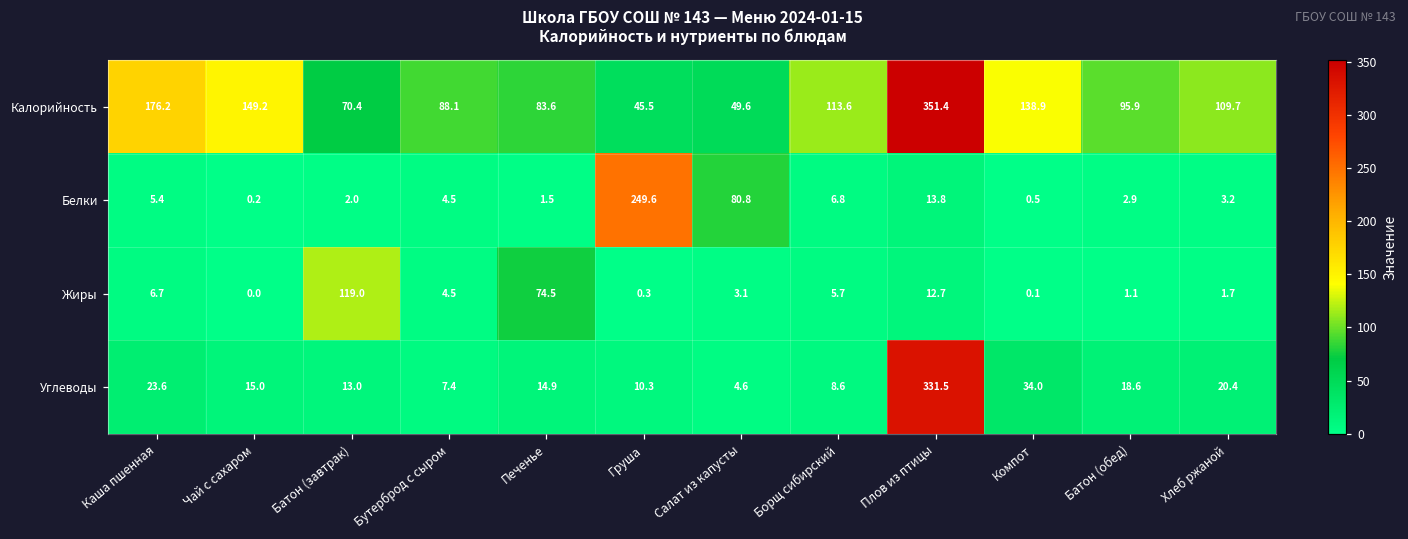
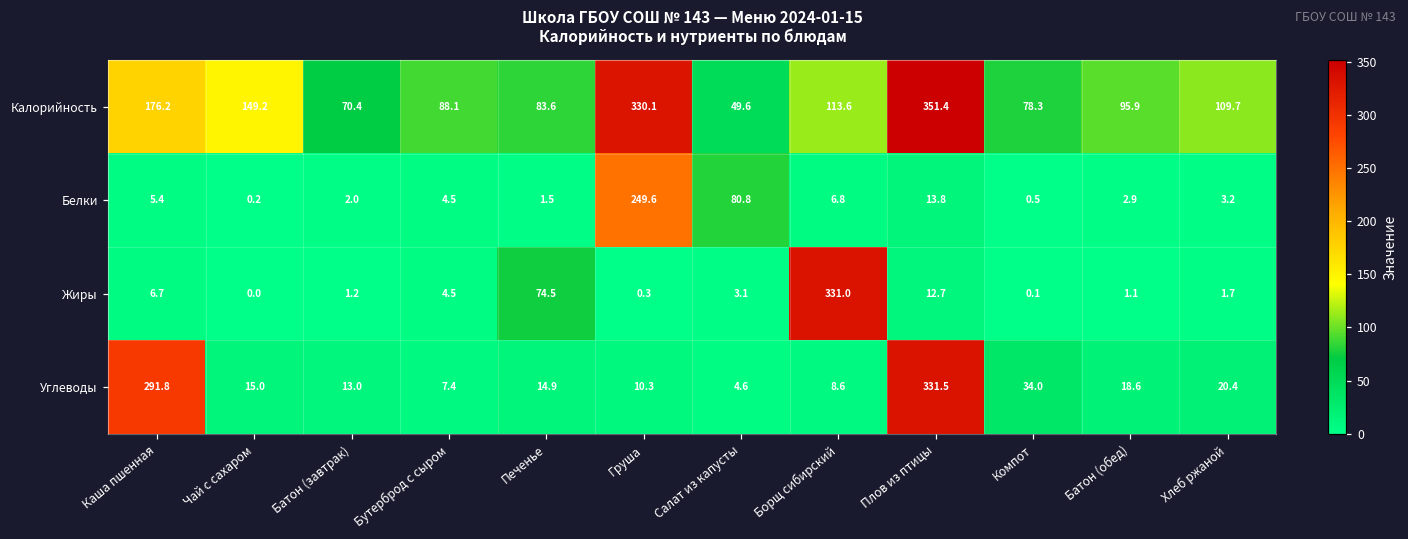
  {
    "Калорийность": {
      "Каша пшенная": 176.2,
      "Чай с сахаром": 149.2,
      "Батон (завтрак)": 70.4,
      "Бутерброд с сыром": 88.1,
      "Печенье": 83.6,
-     "Груша": 45.5,
+     "Груша": 330.1,
      "Салат из капусты": 49.6,
      "Борщ сибирский": 113.6,
      "Плов из птицы": 351.4,
-     "Компот": 138.9,
+     "Компот": 78.3,
      "Батон (обед)": 95.9,
      "Хлеб ржаной": 109.7
    },
    "Белки": {
      "Каша пшенная": 5.4,
      "Чай с сахаром": 0.2,
      "Батон (завтрак)": 2.0,
      "Бутерброд с сыром": 4.5,
      "Печенье": 1.5,
      "Груша": 249.6,
      "Салат из капусты": 80.8,
      "Борщ сибирский": 6.8,
      "Плов из птицы": 13.8,
      "Компот": 0.5,
      "Батон (обед)": 2.9,
      "Хлеб ржаной": 3.2
    },
    "Жиры": {
      "Каша пшенная": 6.7,
      "Чай с сахаром": 0.0,
-     "Батон (завтрак)": 119.0,
+     "Батон (завтрак)": 1.2,
      "Бутерброд с сыром": 4.5,
      "Печенье": 74.5,
      "Груша": 0.3,
      "Салат из капусты": 3.1,
-     "Борщ сибирский": 5.7,
+     "Борщ сибирский": 331.0,
      "Плов из птицы": 12.7,
      "Компот": 0.1,
      "Батон (обед)": 1.1,
      "Хлеб ржаной": 1.7
    },
    "Углеводы": {
-     "Каша пшенная": 23.6,
+     "Каша пшенная": 291.8,
      "Чай с сахаром": 15.0,
      "Батон (завтрак)": 13.0,
      "Бутерброд с сыром": 7.4,
      "Печенье": 14.9,
      "Груша": 10.3,
      "Салат из капусты": 4.6,
      "Борщ сибирский": 8.6,
      "Плов из птицы": 331.5,
      "Компот": 34.0,
      "Батон (обед)": 18.6,
      "Хлеб ржаной": 20.4
    }
  }
